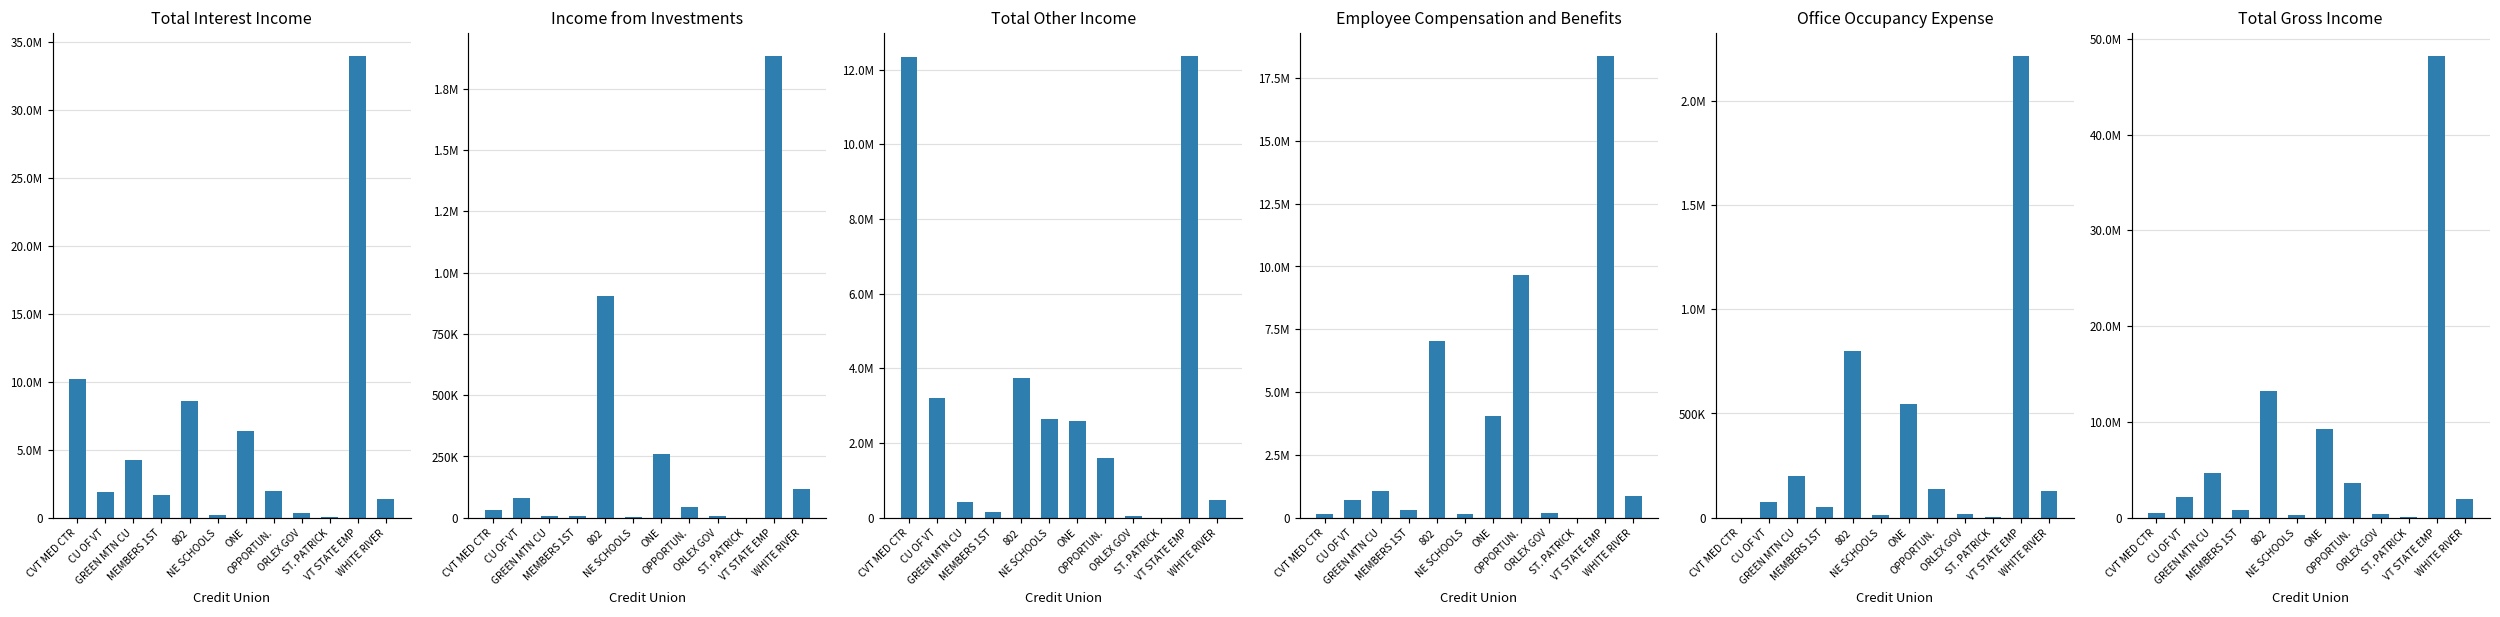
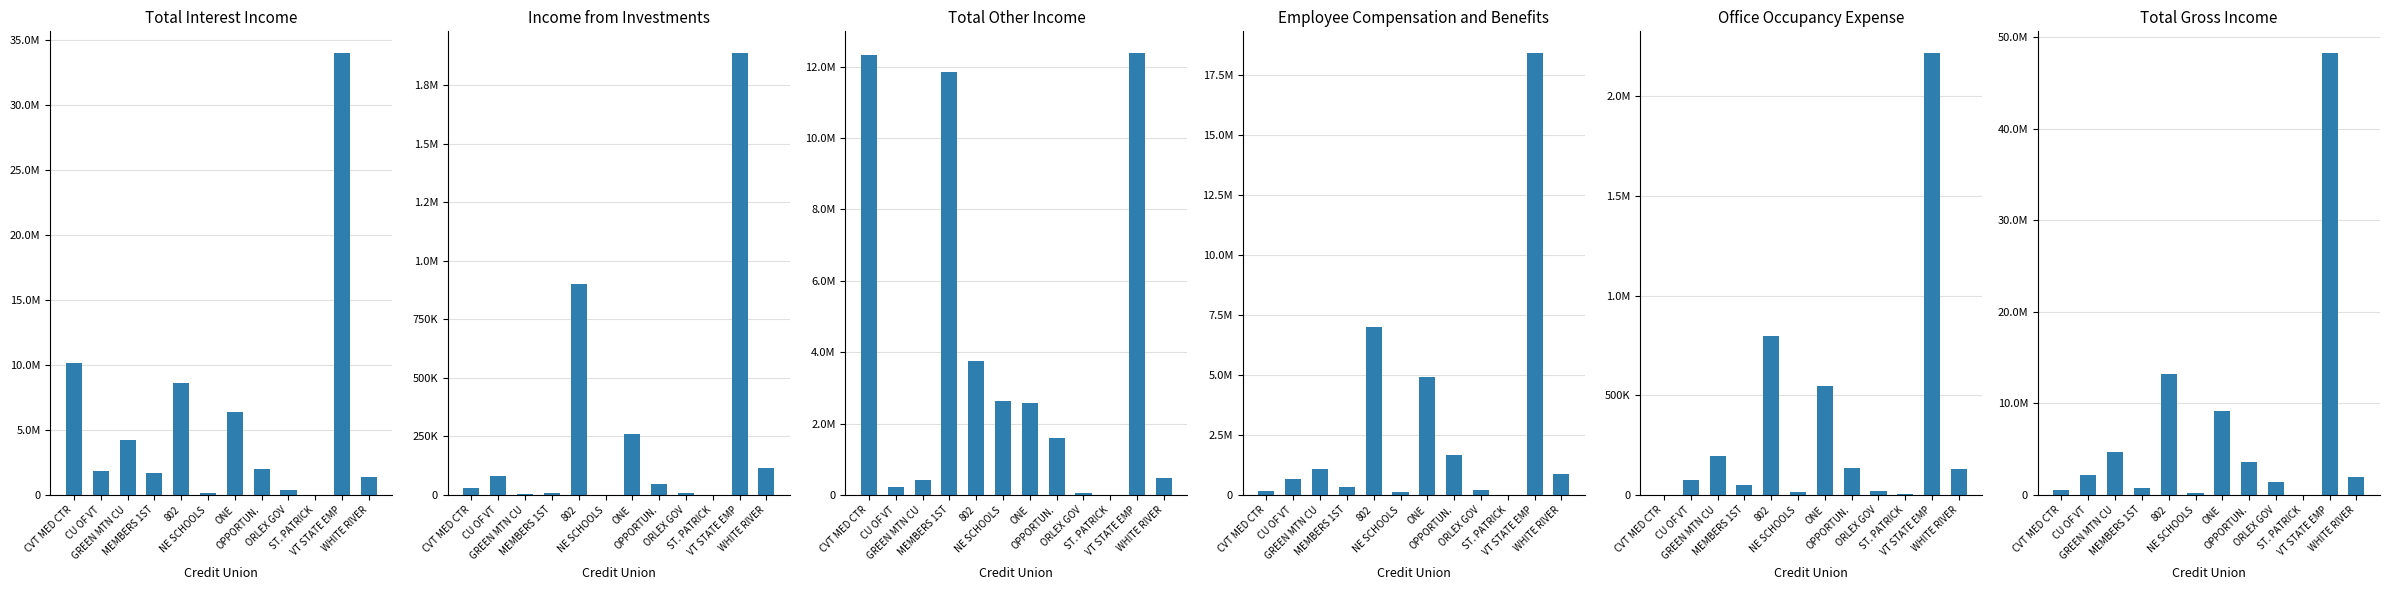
  {
    "Total Interest Income": {
      "CVT MED CTR": 10200000,
      "CU OF VT": 1900000,
      "GREEN MTN CU": 4300000,
      "MEMBERS 1ST": 1700000,
      "802": 8600000,
      "ONE": 6400000,
      "OPPORTUN.": 2000000,
      "ORLEX GOV": 400000,
      "VT STATE EMP": 34000000,
      "WHITE RIVER": 1400000
    },
    "Total Other Income": {
      "CVT MED CTR": 12300000,
-     "CU OF VT": 3200000,
+     "CU OF VT": 200000,
      "GREEN MTN CU": 400000,
-     "MEMBERS 1ST": 200000,
+     "MEMBERS 1ST": 11800000,
      "802": 3800000,
      "NE SCHOOLS": 2600000,
      "ONE": 2600000,
      "OPPORTUN.": 1600000,
      "ST. PATRICK": 0,
      "VT STATE EMP": 12400000,
      "WHITE RIVER": 500000
    },
    "Employee Compensation and Benefits": {
      "CVT MED CTR": 200000,
      "CU OF VT": 700000,
      "GREEN MTN CU": 1100000,
      "MEMBERS 1ST": 300000,
      "802": 7000000,
      "NE SCHOOLS": 100000,
-     "ONE": 4100000,
-     "OPPORTUN.": 9700000,
+     "ONE": 4900000,
+     "OPPORTUN.": 1700000,
      "ORLEX GOV": 200000,
      "VT STATE EMP": 18400000,
      "WHITE RIVER": 900000
    },
    "Office Occupancy Expense": {
      "CVT MED CTR": 0,
      "CU OF VT": 70000,
      "GREEN MTN CU": 200000,
      "MEMBERS 1ST": 50000,
      "802": 800000,
      "NE SCHOOLS": 10000,
      "ONE": 550000,
      "OPPORTUN.": 140000,
      "ORLEX GOV": 20000,
      "VT STATE EMP": 2220000,
      "WHITE RIVER": 130000
    },
    "Total Gross Income": {
      "CVT MED CTR": 0,
      "CU OF VT": 2000000,
      "GREEN MTN CU": 5000000,
      "MEMBERS 1ST": 1000000,
      "802": 13000000,
      "ONE": 9000000,
      "OPPORTUN.": 4000000,
-     "ORLEX GOV": 0,
+     "ORLEX GOV": 1000000,
      "VT STATE EMP": 48000000,
      "WHITE RIVER": 2000000
    }
  }
